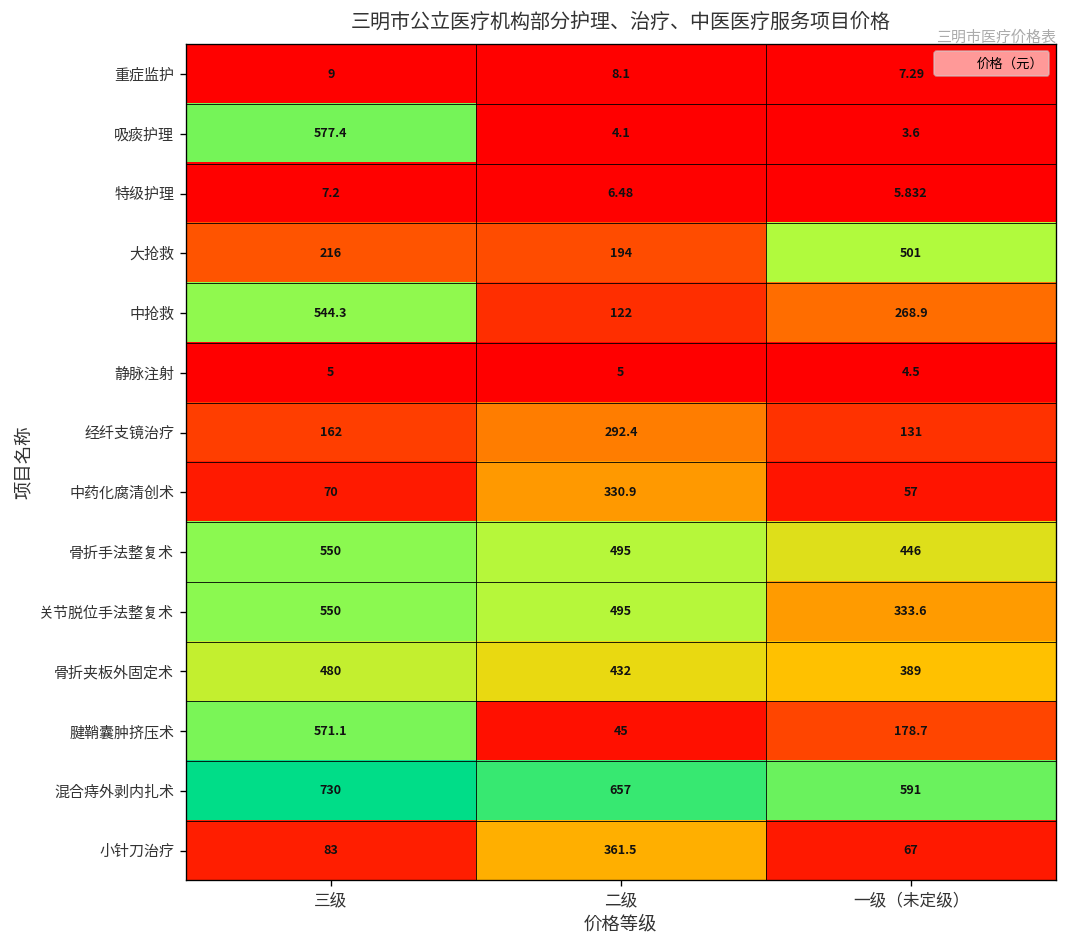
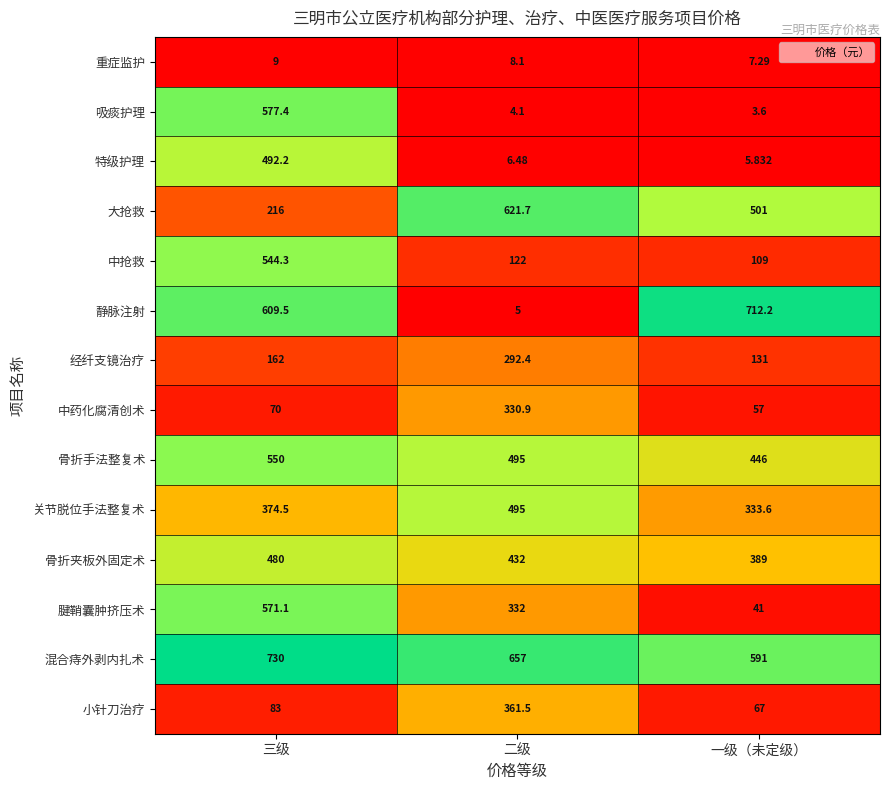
  {
    "重症监护": {
      "三级": 9,
      "二级": 8.1,
      "一级（未定级）": 7.29
    },
    "吸痰护理": {
      "三级": 577.4,
      "二级": 4.1,
      "一级（未定级）": 3.6
    },
    "特级护理": {
-     "三级": 7.2,
+     "三级": 492.2,
      "二级": 6.48,
      "一级（未定级）": 5.832
    },
    "大抢救": {
      "三级": 216,
-     "二级": 194,
+     "二级": 621.7,
      "一级（未定级）": 501
    },
    "中抢救": {
      "三级": 544.3,
      "二级": 122,
-     "一级（未定级）": 268.9
+     "一级（未定级）": 109
    },
    "静脉注射": {
-     "三级": 5,
+     "三级": 609.5,
      "二级": 5,
-     "一级（未定级）": 4.5
+     "一级（未定级）": 712.2
    },
    "经纤支镜治疗": {
      "三级": 162,
      "二级": 292.4,
      "一级（未定级）": 131
    },
    "中药化腐清创术": {
      "三级": 70,
      "二级": 330.9,
      "一级（未定级）": 57
    },
    "骨折手法整复术": {
      "三级": 550,
      "二级": 495,
      "一级（未定级）": 446
    },
    "关节脱位手法整复术": {
-     "三级": 550,
+     "三级": 374.5,
      "二级": 495,
      "一级（未定级）": 333.6
    },
    "骨折夹板外固定术": {
      "三级": 480,
      "二级": 432,
      "一级（未定级）": 389
    },
    "腱鞘囊肿挤压术": {
      "三级": 571.1,
-     "二级": 45,
-     "一级（未定级）": 178.7
+     "二级": 332,
+     "一级（未定级）": 41
    },
    "混合痔外剥内扎术": {
      "三级": 730,
      "二级": 657,
      "一级（未定级）": 591
    },
    "小针刀治疗": {
      "三级": 83,
      "二级": 361.5,
      "一级（未定级）": 67
    }
  }
